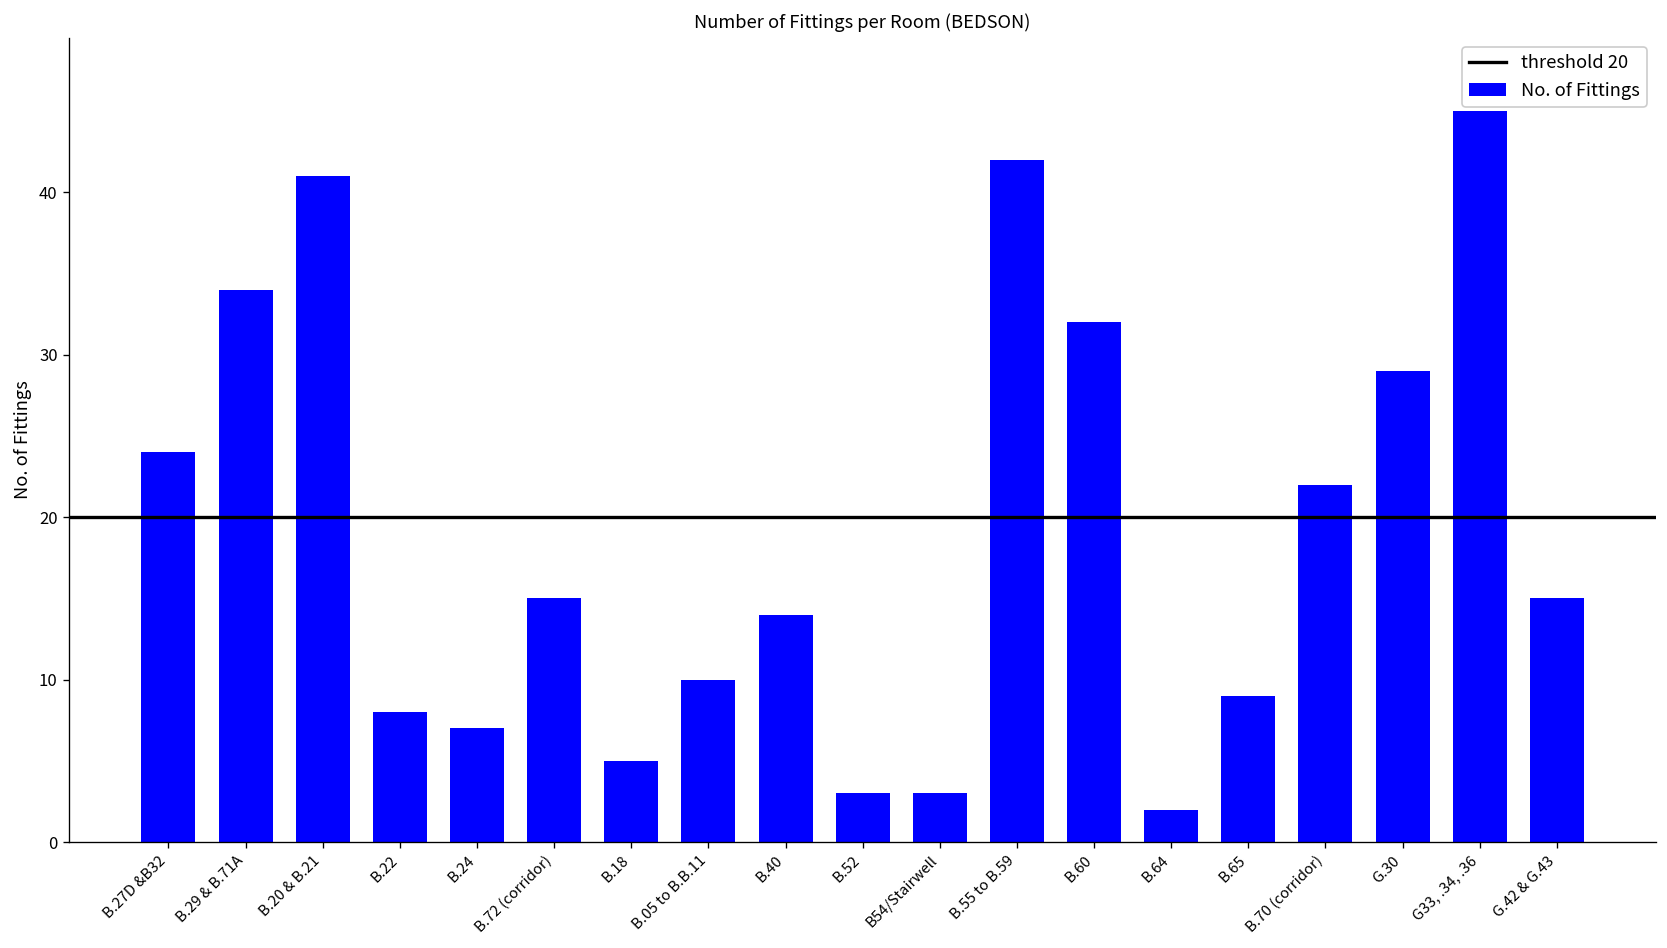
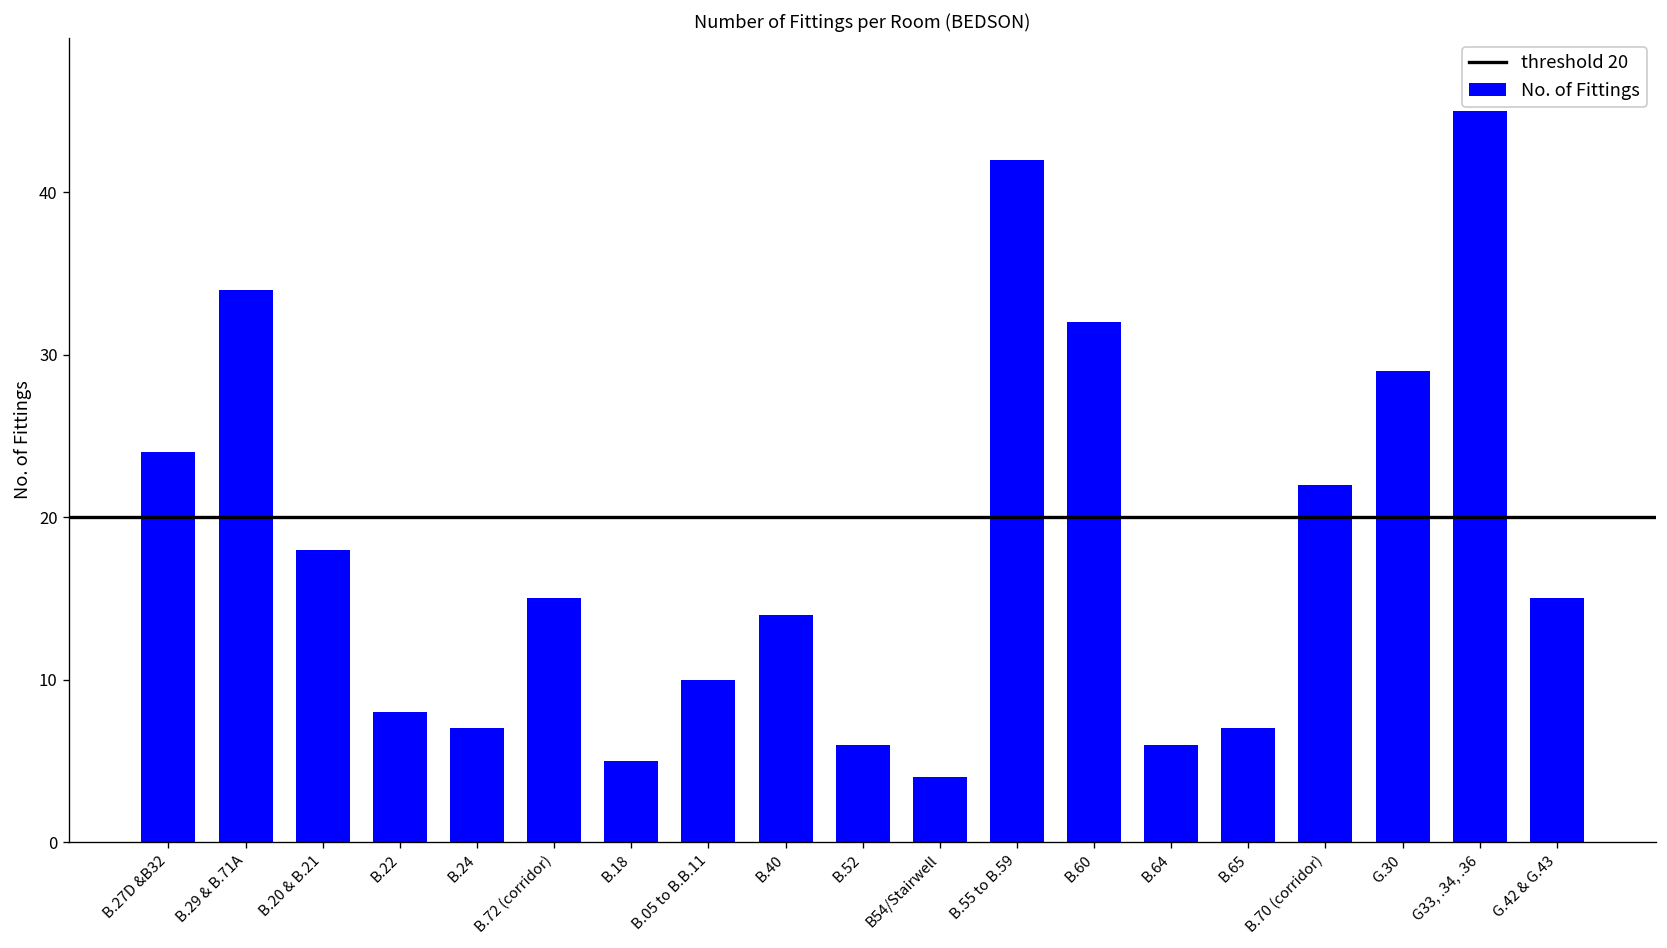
  {
    "B.27D &B32": 24,
    "B.29 & B.71A": 34,
-   "B.20 & B.21": 41,
+   "B.20 & B.21": 18,
    "B.22": 8,
    "B.24": 7,
    "B.72 (corridor)": 15,
    "B.18": 5,
    "B.05 to B.B.11": 10,
    "B.40": 14,
-   "B.52": 3,
-   "B54/Stairwell": 3,
+   "B.52": 6,
+   "B54/Stairwell": 4,
    "B.55 to B.59": 42,
    "B.60": 32,
-   "B.64": 2,
-   "B.65": 9,
+   "B.64": 6,
+   "B.65": 7,
    "B.70 (corridor)": 22,
    "G.30": 29,
    "G.42 & G.43": 15
  }
